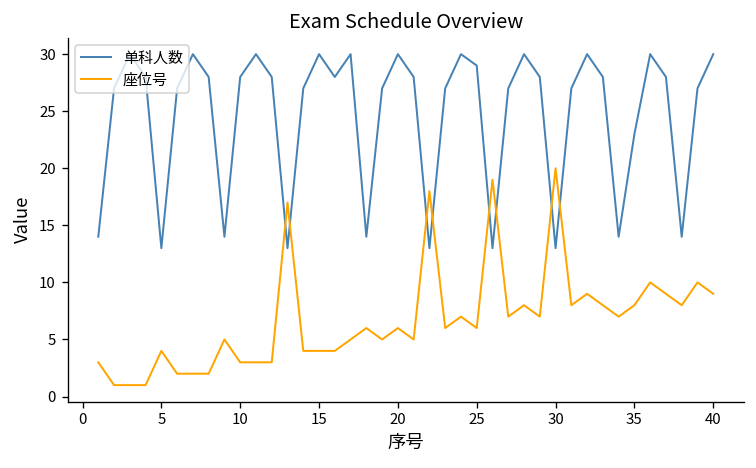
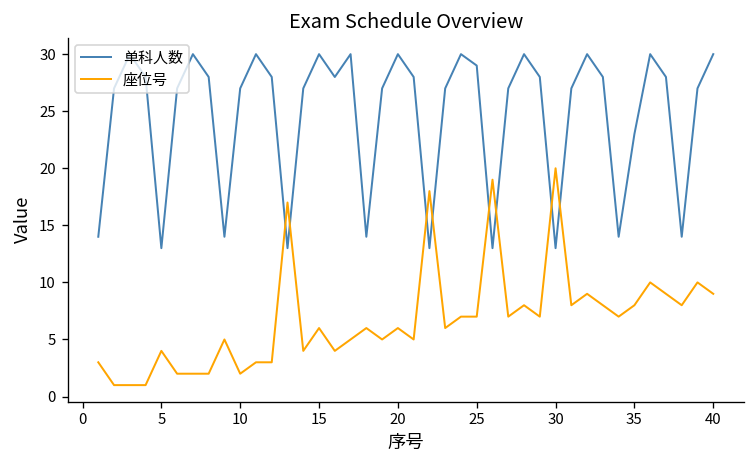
  {
    "单科人数": {
      "5": 13,
-     "10": 28,
+     "10": 27,
      "15": 30,
      "20": 30,
      "25": 29,
      "30": 13,
      "35": 23,
      "40": 30
    },
    "座位号": {
      "5": 4,
-     "10": 3,
-     "15": 4,
+     "10": 2,
+     "15": 6,
      "20": 6,
-     "25": 6,
+     "25": 7,
      "30": 20,
      "35": 8,
      "40": 9
    }
  }
